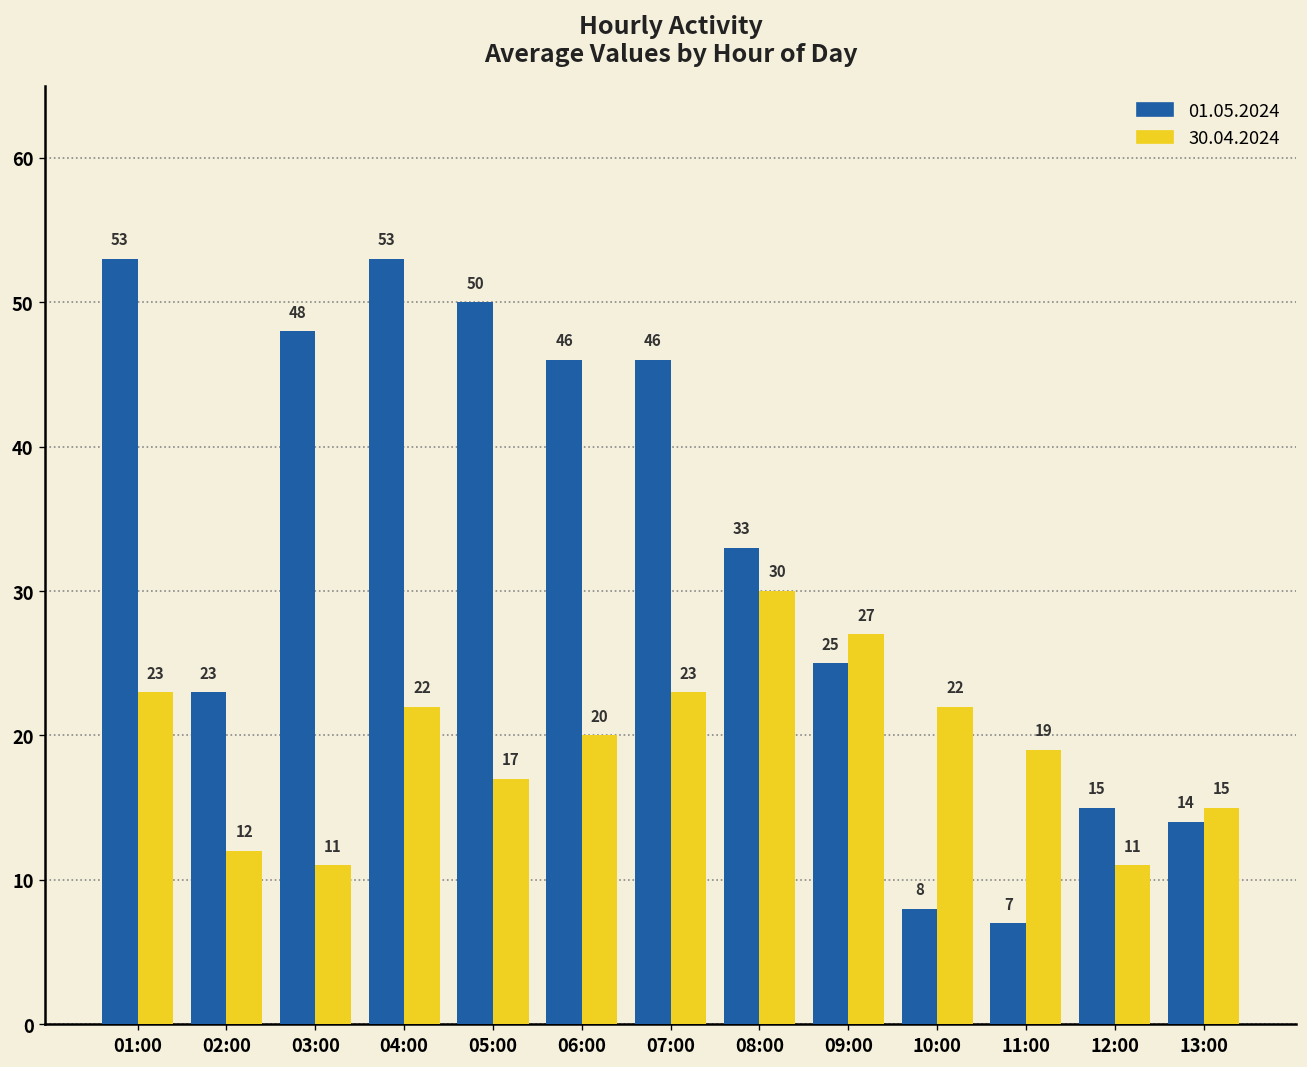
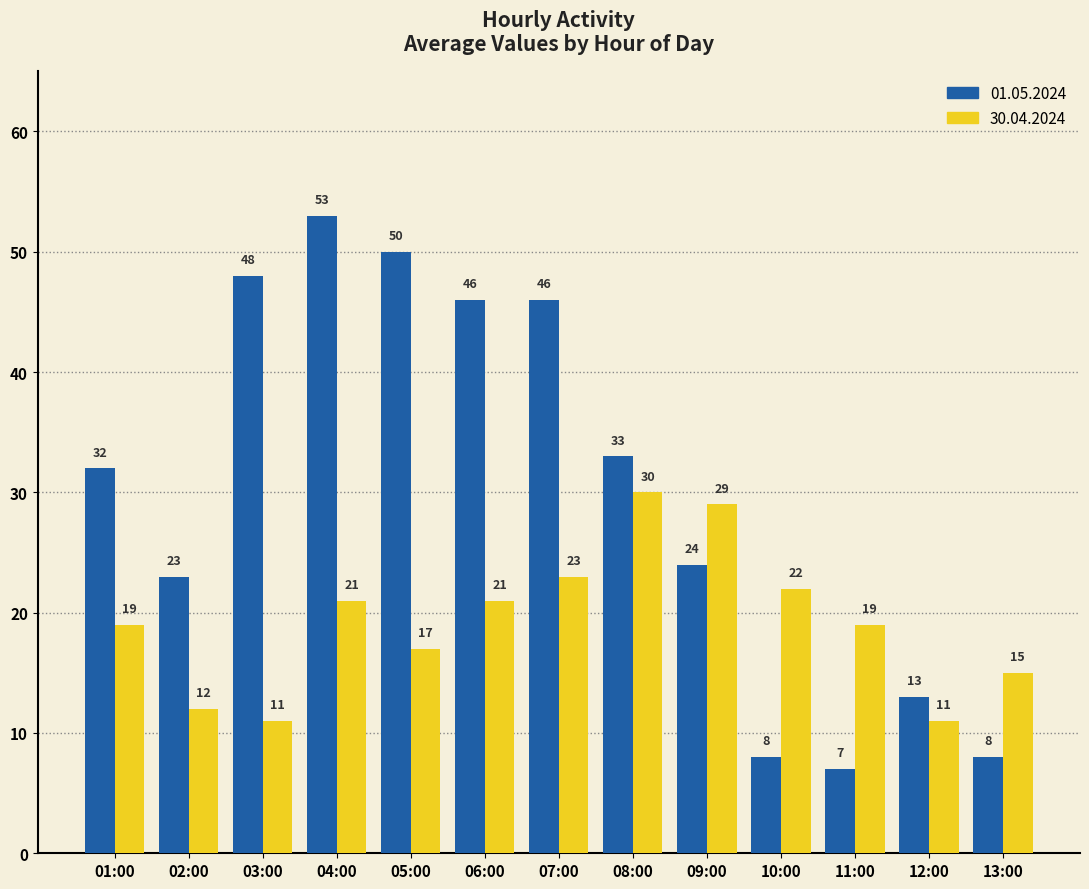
  {
    "01.05.2024": {
-     "01:00": 53,
+     "01:00": 32,
      "02:00": 23,
      "03:00": 48,
      "04:00": 53,
      "05:00": 50,
      "06:00": 46,
      "07:00": 46,
      "08:00": 33,
-     "09:00": 25,
+     "09:00": 24,
      "10:00": 8,
      "11:00": 7,
-     "12:00": 15,
-     "13:00": 14
+     "12:00": 13,
+     "13:00": 8
    },
    "30.04.2024": {
-     "01:00": 23,
+     "01:00": 19,
      "02:00": 12,
      "03:00": 11,
-     "04:00": 22,
+     "04:00": 21,
      "05:00": 17,
-     "06:00": 20,
+     "06:00": 21,
      "07:00": 23,
      "08:00": 30,
-     "09:00": 27,
+     "09:00": 29,
      "10:00": 22,
      "11:00": 19,
      "12:00": 11,
      "13:00": 15
    }
  }
